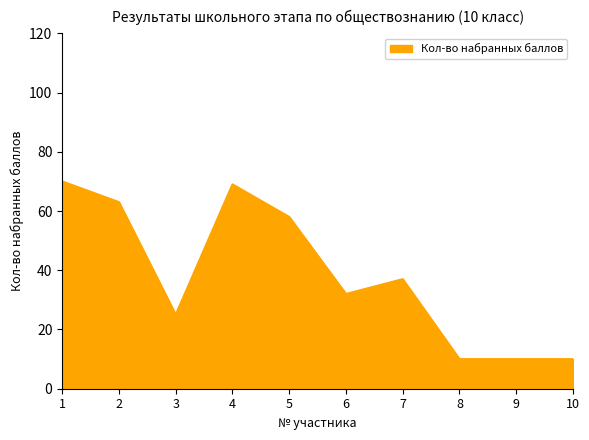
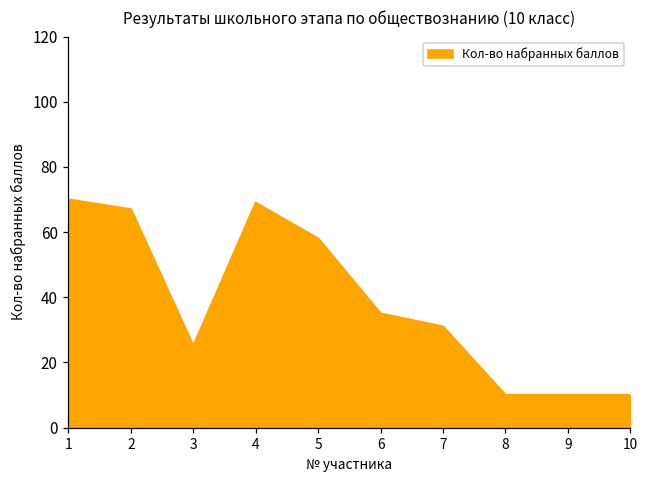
  {
    "1": 70,
-   "2": 63,
+   "2": 67,
    "3": 25,
    "4": 69,
    "5": 58,
-   "6": 32,
-   "7": 37,
+   "6": 35,
+   "7": 31,
    "8": 10,
    "9": 10,
    "10": 10
  }
